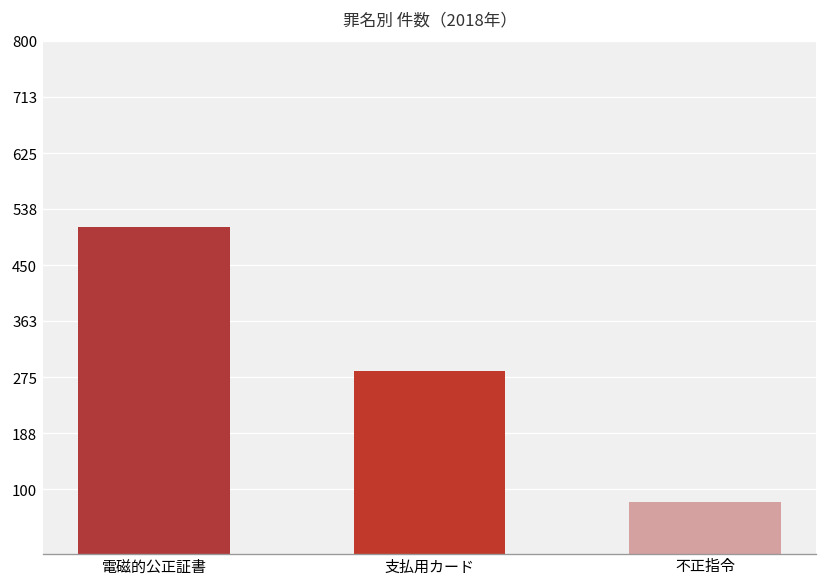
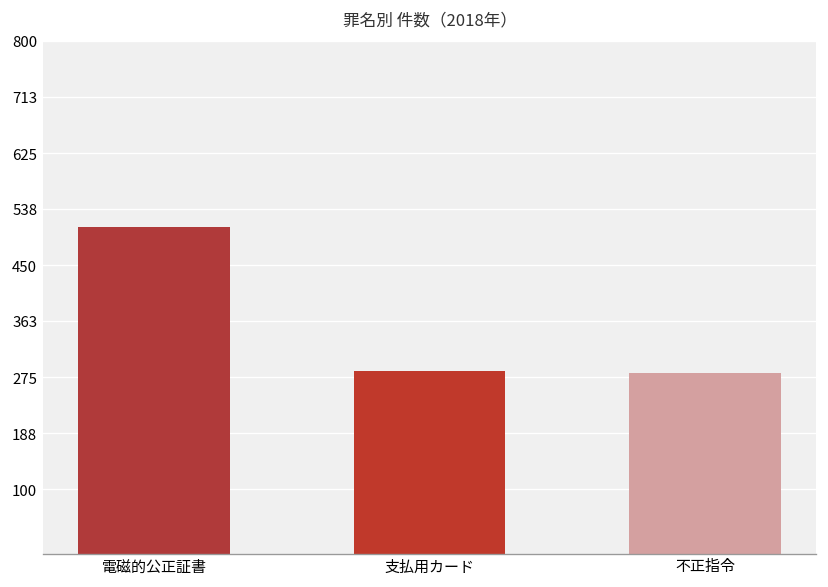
  {
    "電磁的公正証書": 510,
    "支払用カード": 290,
-   "不正指令": 80
+   "不正指令": 280
  }
